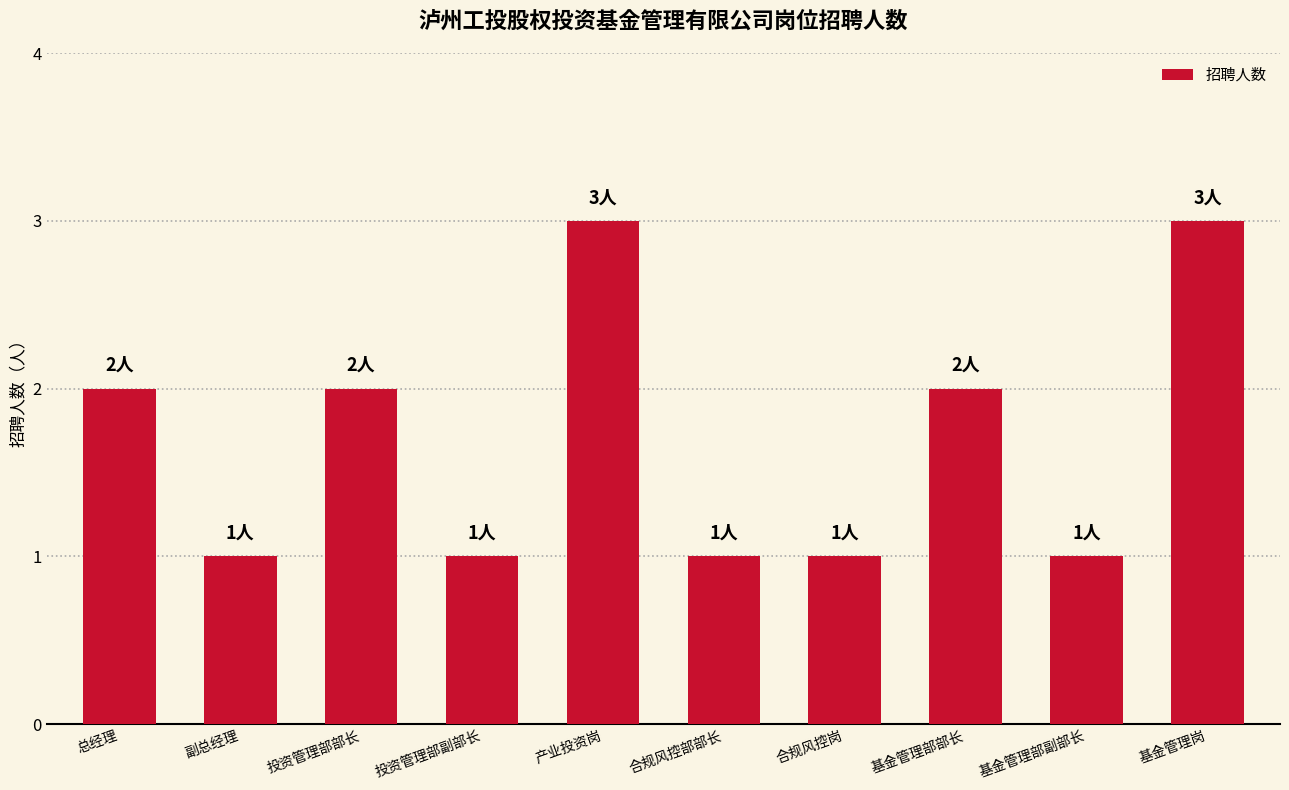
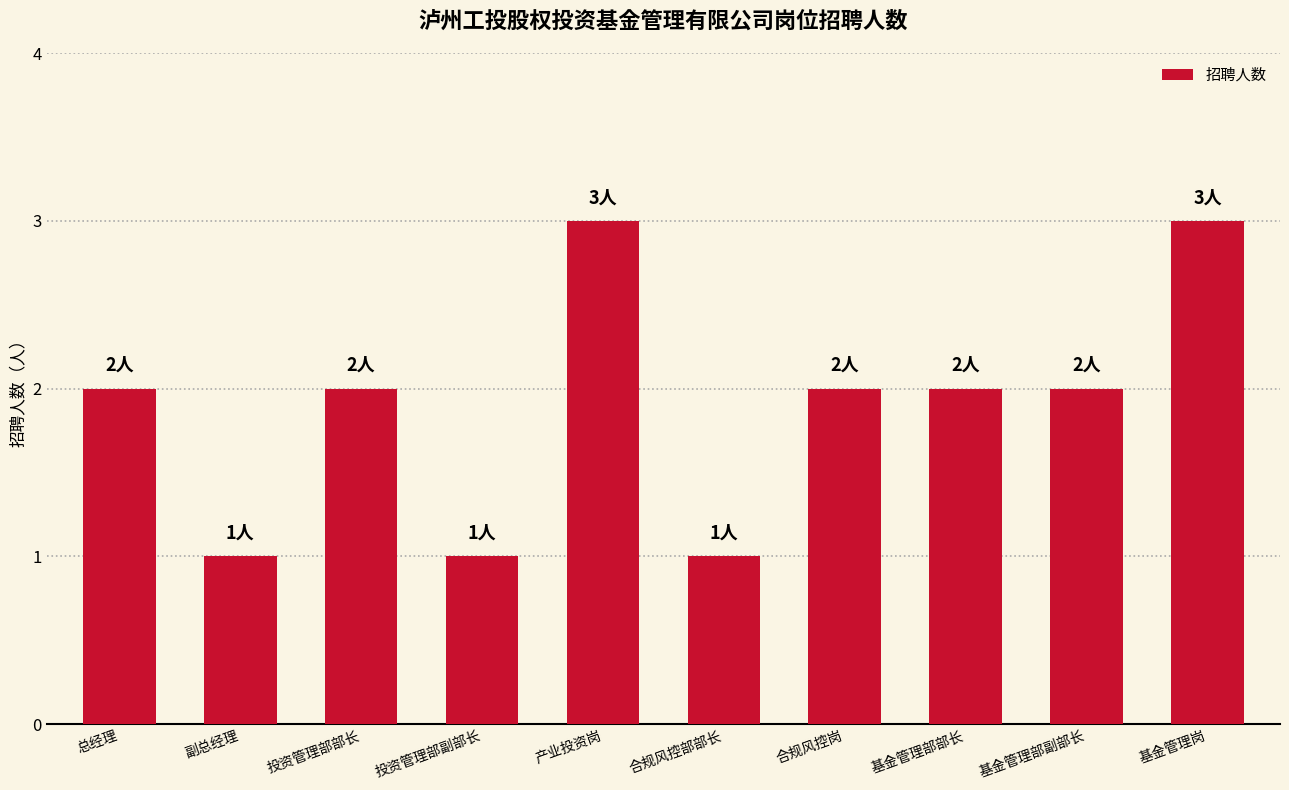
  {
    "总经理": "2人",
    "副总经理": "1人",
    "投资管理部部长": "2人",
    "投资管理部副部长": "1人",
    "产业投资岗": "3人",
    "合规风控部部长": "1人",
-   "合规风控岗": "1人",
+   "合规风控岗": "2人",
    "基金管理部部长": "2人",
-   "基金管理部副部长": "1人",
+   "基金管理部副部长": "2人",
    "基金管理岗": "3人"
  }
